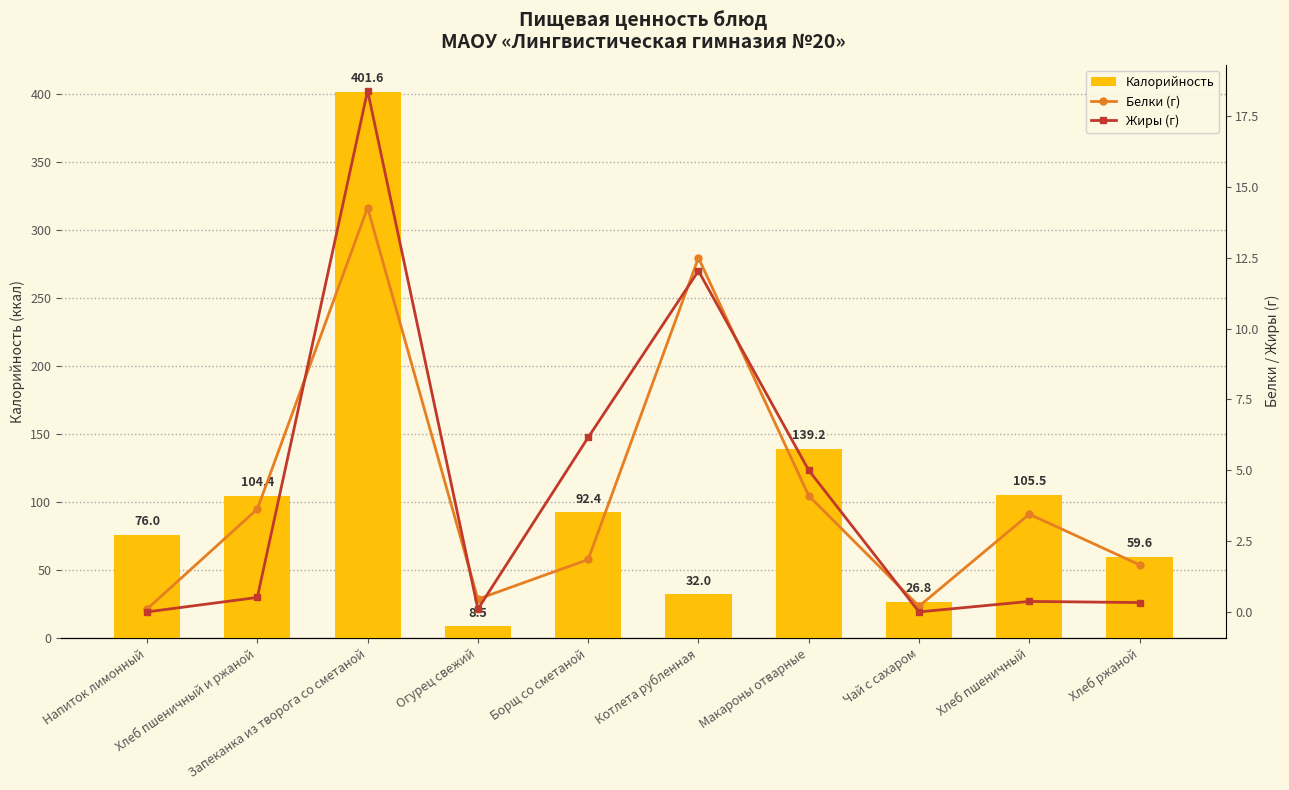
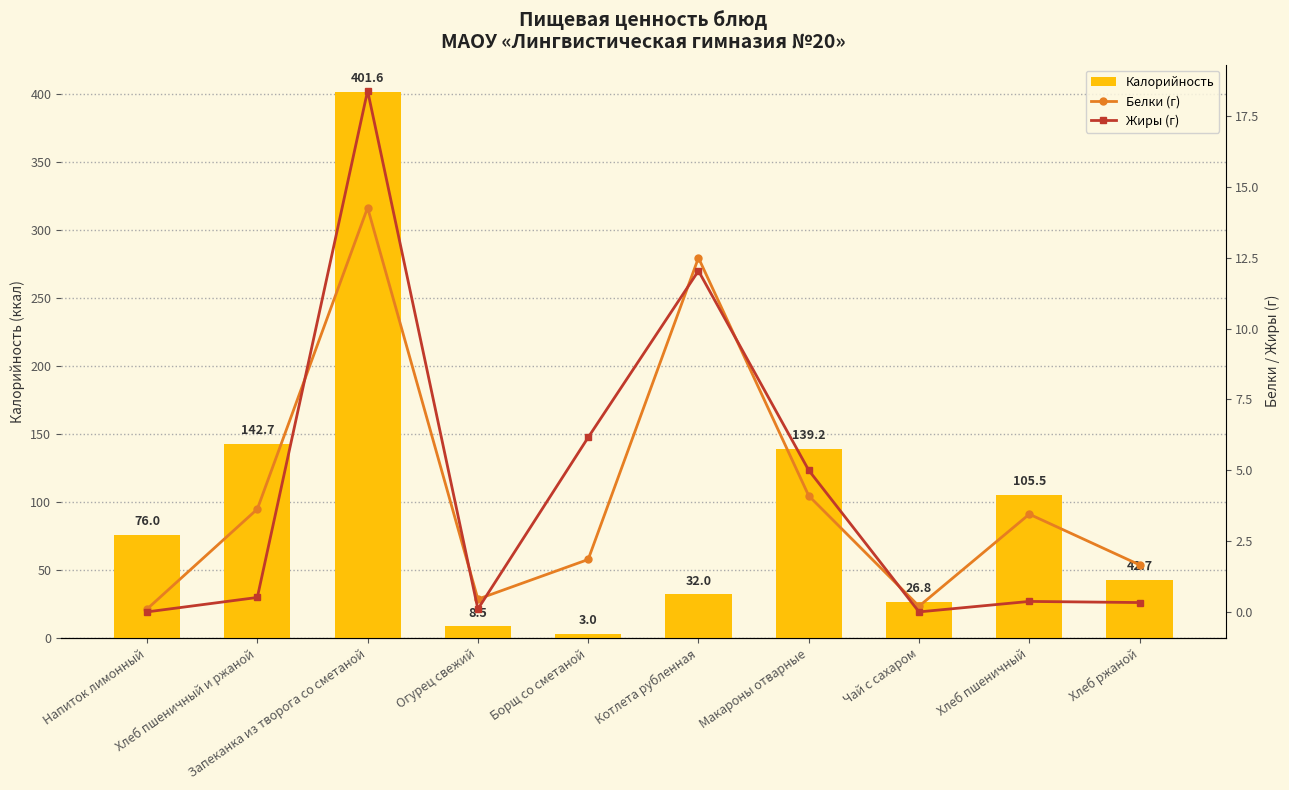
  {
    "Калорийность": {
      "Напиток лимонный": 76.0,
-     "Хлеб пшеничный и ржаной": 104.4,
+     "Хлеб пшеничный и ржаной": 142.7,
      "Запеканка из творога со сметаной": 401.6,
-     "Борщ со сметаной": 92.4,
+     "Борщ со сметаной": 3.0,
      "Котлета рубленная": 32.0,
      "Макароны отварные": 139.2,
      "Чай с сахаром": 26.8,
      "Хлеб пшеничный": 105.5,
-     "Хлеб ржаной": 59.6
+     "Хлеб ржаной": 42.7
    }
  }
